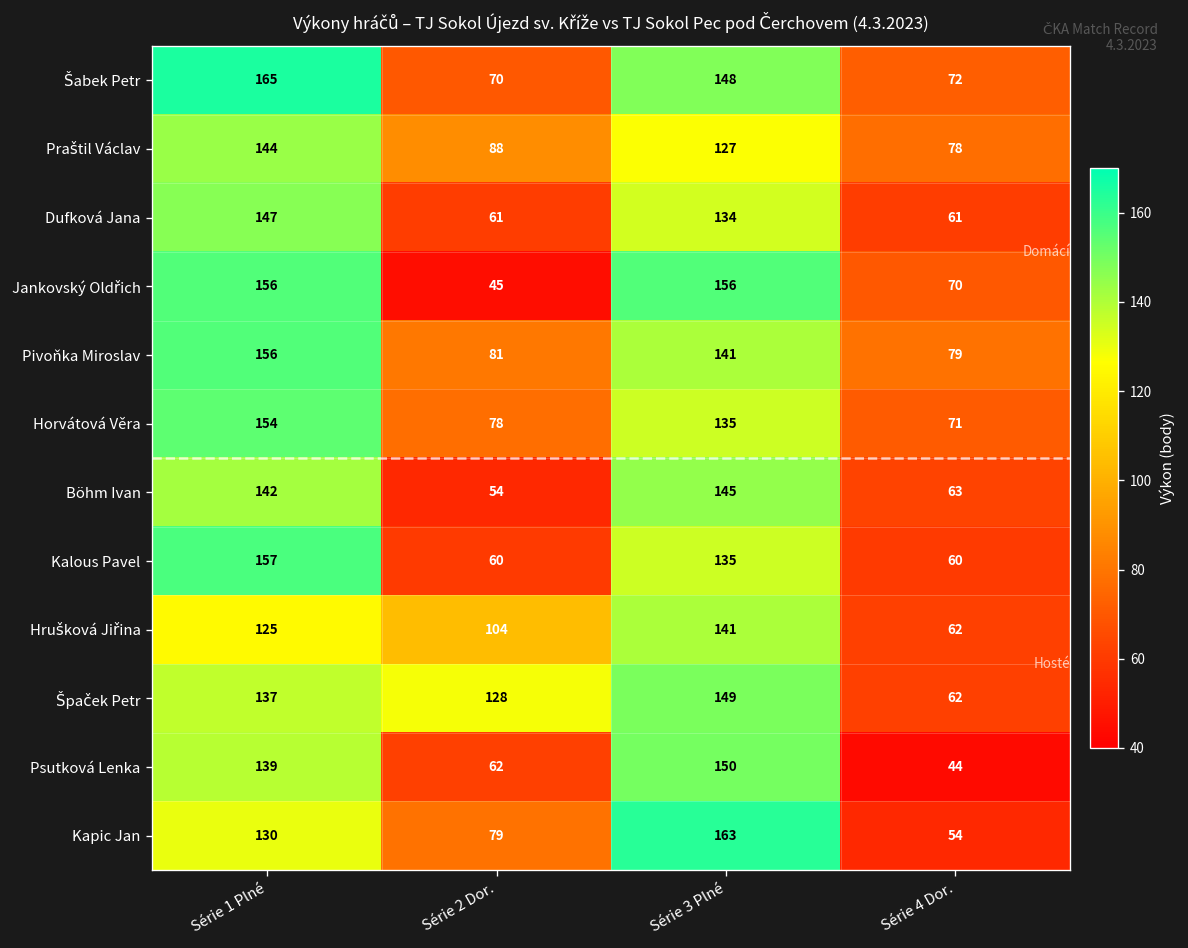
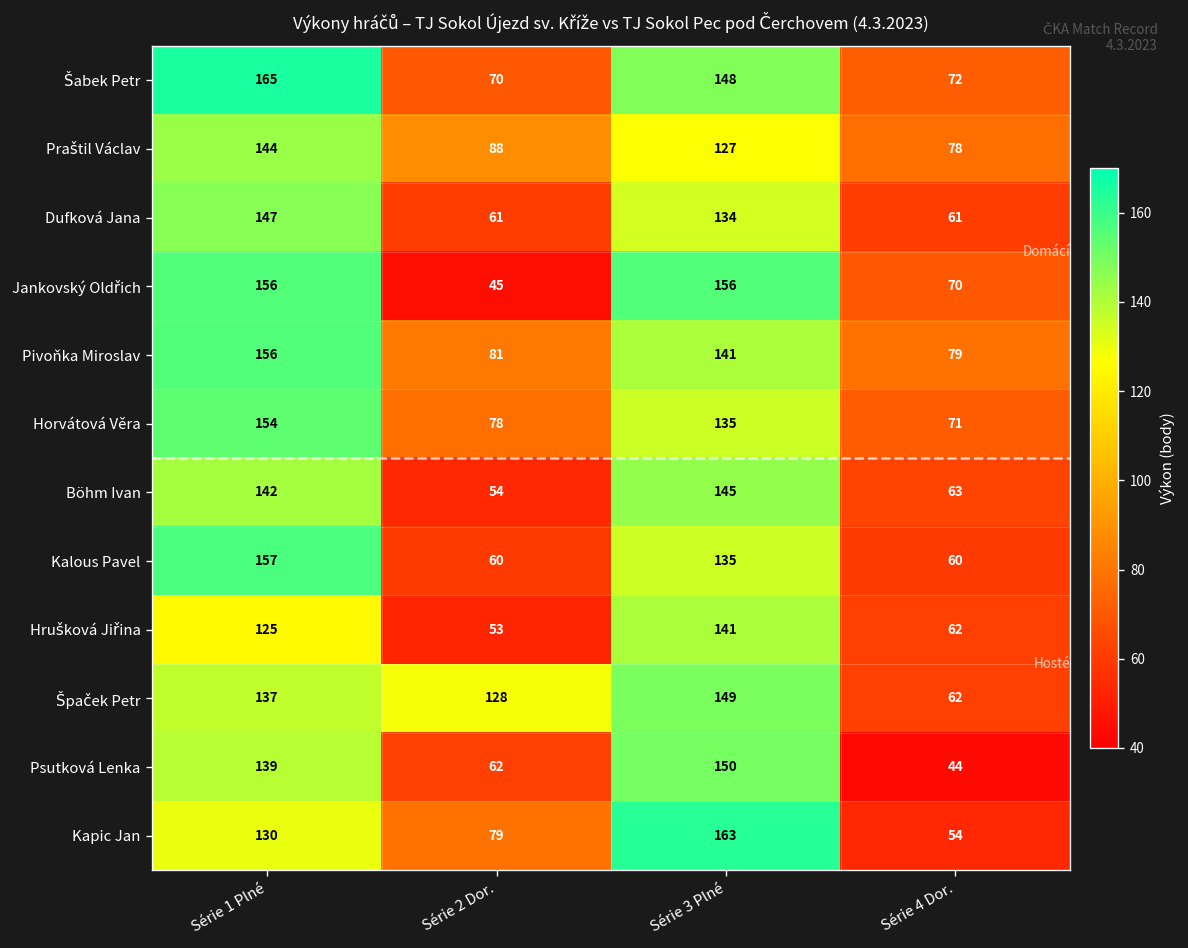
  {
    "Šabek Petr": {
      "Série 1 Plné": 165,
      "Série 2 Dor.": 70,
      "Série 3 Plné": 148,
      "Série 4 Dor.": 72
    },
    "Praštil Václav": {
      "Série 1 Plné": 144,
      "Série 2 Dor.": 88,
      "Série 3 Plné": 127,
      "Série 4 Dor.": 78
    },
    "Dufková Jana": {
      "Série 1 Plné": 147,
      "Série 2 Dor.": 61,
      "Série 3 Plné": 134
    },
    "Jankovský Oldřich": {
      "Série 1 Plné": 156,
      "Série 2 Dor.": 45,
      "Série 3 Plné": 156
    },
    "Pivoňka Miroslav": {
      "Série 1 Plné": 156,
      "Série 2 Dor.": 81,
      "Série 3 Plné": 141,
      "Série 4 Dor.": 79
    },
    "Horvátová Věra": {
      "Série 1 Plné": 154,
      "Série 2 Dor.": 78,
      "Série 3 Plné": 135,
      "Série 4 Dor.": 71
    },
    "Böhm Ivan": {
      "Série 1 Plné": 142,
      "Série 2 Dor.": 54,
      "Série 3 Plné": 145,
      "Série 4 Dor.": 63
    },
    "Kalous Pavel": {
      "Série 1 Plné": 157,
      "Série 2 Dor.": 60,
      "Série 3 Plné": 135,
      "Série 4 Dor.": 60
    },
    "Hrušková Jiřina": {
      "Série 1 Plné": 125,
-     "Série 2 Dor.": 104,
+     "Série 2 Dor.": 53,
      "Série 3 Plné": 141
    },
    "Špaček Petr": {
      "Série 1 Plné": 137,
      "Série 2 Dor.": 128,
      "Série 3 Plné": 149
    },
    "Psutková Lenka": {
      "Série 1 Plné": 139,
      "Série 2 Dor.": 62,
      "Série 3 Plné": 150,
      "Série 4 Dor.": 44
    },
    "Kapic Jan": {
      "Série 1 Plné": 130,
      "Série 2 Dor.": 79,
      "Série 3 Plné": 163,
      "Série 4 Dor.": 54
    }
  }
